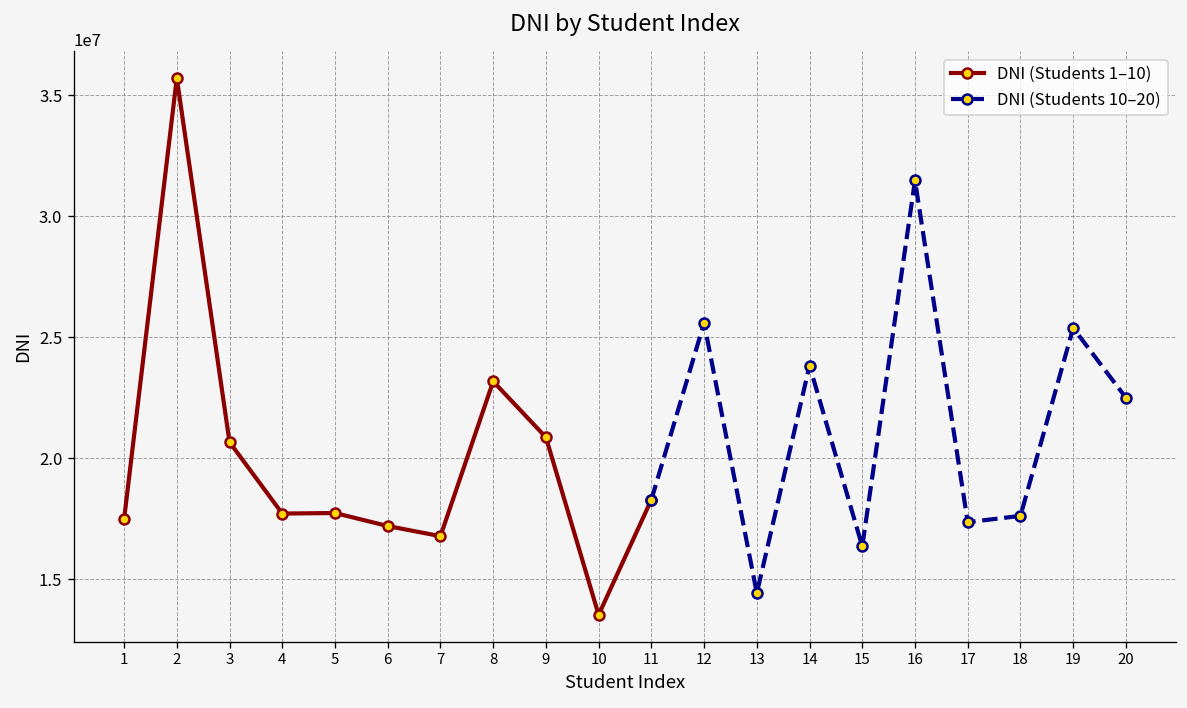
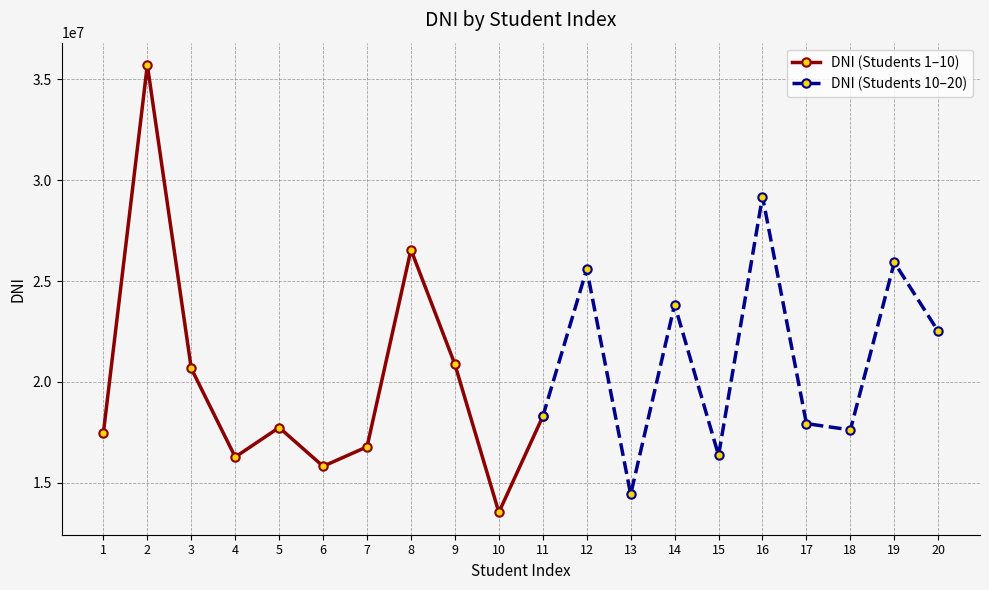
  {
    "DNI (Students 1–10)": {
      "1": 17500000,
      "2": 35700000,
      "3": 20700000,
-     "4": 17700000,
+     "4": 16300000,
      "5": 17700000,
-     "6": 17200000,
+     "6": 15800000,
      "7": 16800000,
-     "8": 23200000,
+     "8": 26600000,
      "9": 20900000,
      "10": 13500000
    },
    "DNI (Students 10–20)": {
      "12": 25600000,
      "13": 14400000,
      "14": 23800000,
      "15": 16400000,
-     "16": 31500000,
-     "17": 17400000,
+     "16": 29200000,
+     "17": 17900000,
      "18": 17600000,
-     "19": 25400000,
+     "19": 25900000,
      "20": 22500000
    }
  }
